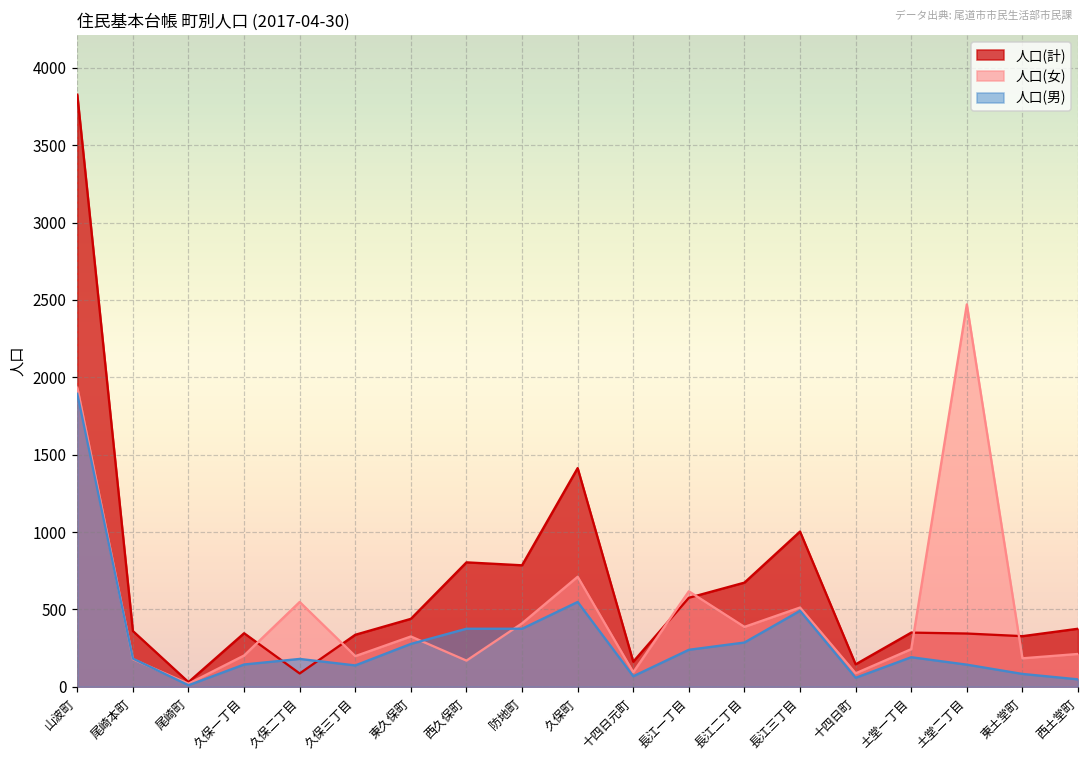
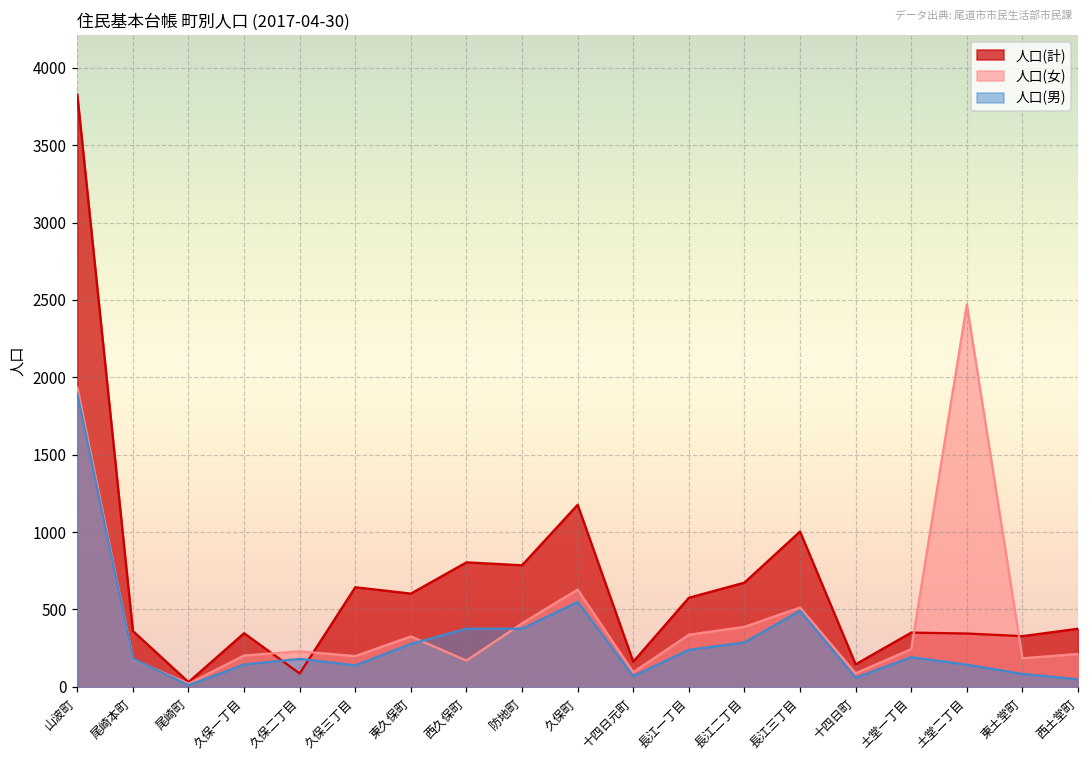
  {
    "人口(計)": {
      "山波町": 3830,
      "尾崎本町": 360,
      "久保一丁目": 350,
      "久保二丁目": 90,
-     "久保三丁目": 340,
-     "東久保町": 440,
+     "久保三丁目": 640,
+     "東久保町": 600,
      "西久保町": 800,
      "防地町": 790,
-     "久保町": 1410,
+     "久保町": 1180,
      "十四日元町": 160,
      "長江一丁目": 580,
      "長江二丁目": 670,
      "長江三丁目": 1000,
      "十四日町": 150,
      "土堂一丁目": 350,
      "土堂二丁目": 340,
      "東土堂町": 330,
      "西土堂町": 380
    },
    "人口(女)": {
      "山波町": 1930,
      "久保一丁目": 200,
-     "久保二丁目": 550,
+     "久保二丁目": 230,
      "久保三丁目": 200,
      "東久保町": 330,
      "西久保町": 170,
      "防地町": 410,
-     "久保町": 710,
+     "久保町": 630,
      "十四日元町": 90,
-     "長江一丁目": 620,
+     "長江一丁目": 340,
      "長江二丁目": 390,
      "長江三丁目": 510,
      "十四日町": 90,
      "土堂一丁目": 240,
      "土堂二丁目": 2470,
      "東土堂町": 180,
      "西土堂町": 210
    },
    "人口(男)": {
      "山波町": 1890,
      "久保一丁目": 140,
      "久保二丁目": 180,
      "久保三丁目": 140,
      "東久保町": 280,
      "西久保町": 380,
      "防地町": 380,
      "久保町": 550,
      "十四日元町": 70,
      "長江一丁目": 240,
      "長江二丁目": 290,
      "長江三丁目": 490,
      "十四日町": 60,
      "土堂一丁目": 190,
      "土堂二丁目": 140,
      "東土堂町": 80,
      "西土堂町": 50
    }
  }
